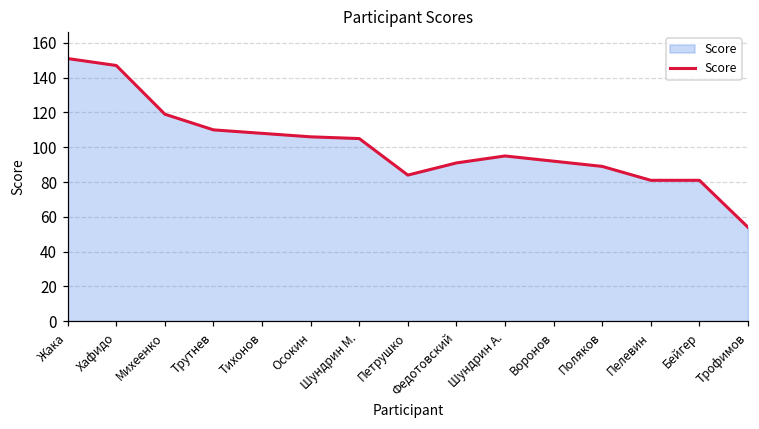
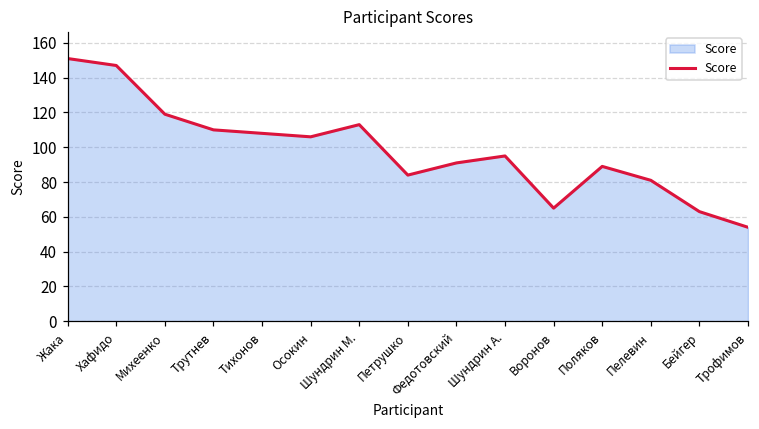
  {
    "Жака": 151,
    "Хафидо": 147,
    "Михеенко": 119,
    "Трутнев": 110,
    "Тихонов": 108,
    "Осокин": 106,
-   "Шундрин М.": 105,
+   "Шундрин М.": 113,
    "Петрушко": 84,
    "Федотовский": 91,
    "Шундрин А.": 95,
-   "Воронов": 92,
+   "Воронов": 65,
    "Поляков": 89,
    "Пелевин": 81,
-   "Бейгер": 81,
+   "Бейгер": 63,
    "Трофимов": 54
  }
